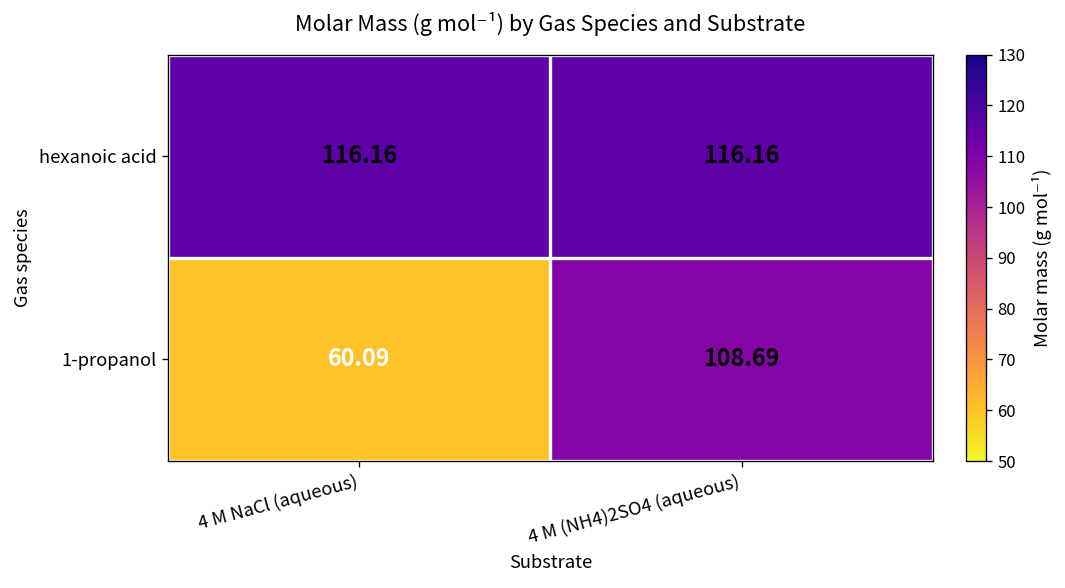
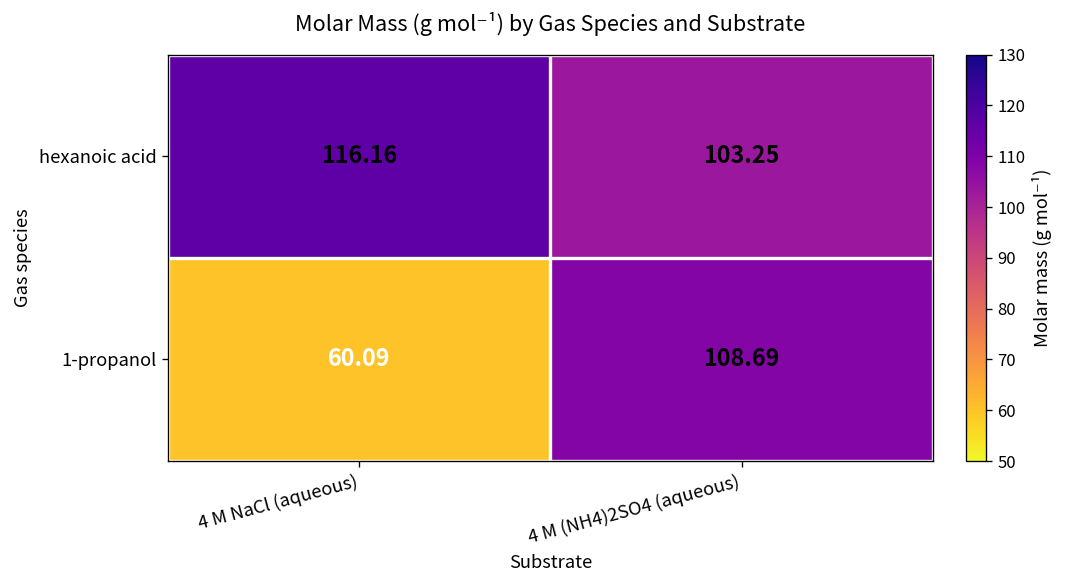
  {
    "hexanoic acid": {
      "4 M NaCl (aqueous)": 116.16,
-     "4 M (NH4)2SO4 (aqueous)": 116.16
+     "4 M (NH4)2SO4 (aqueous)": 103.25
    },
    "1-propanol": {
      "4 M NaCl (aqueous)": 60.09,
      "4 M (NH4)2SO4 (aqueous)": 108.69
    }
  }
